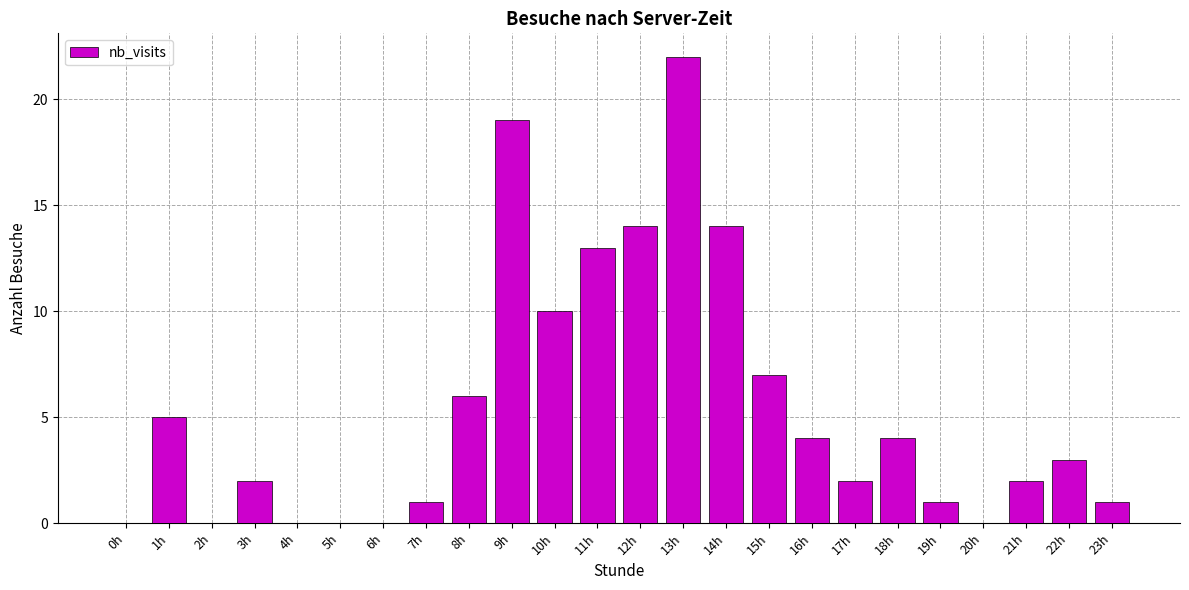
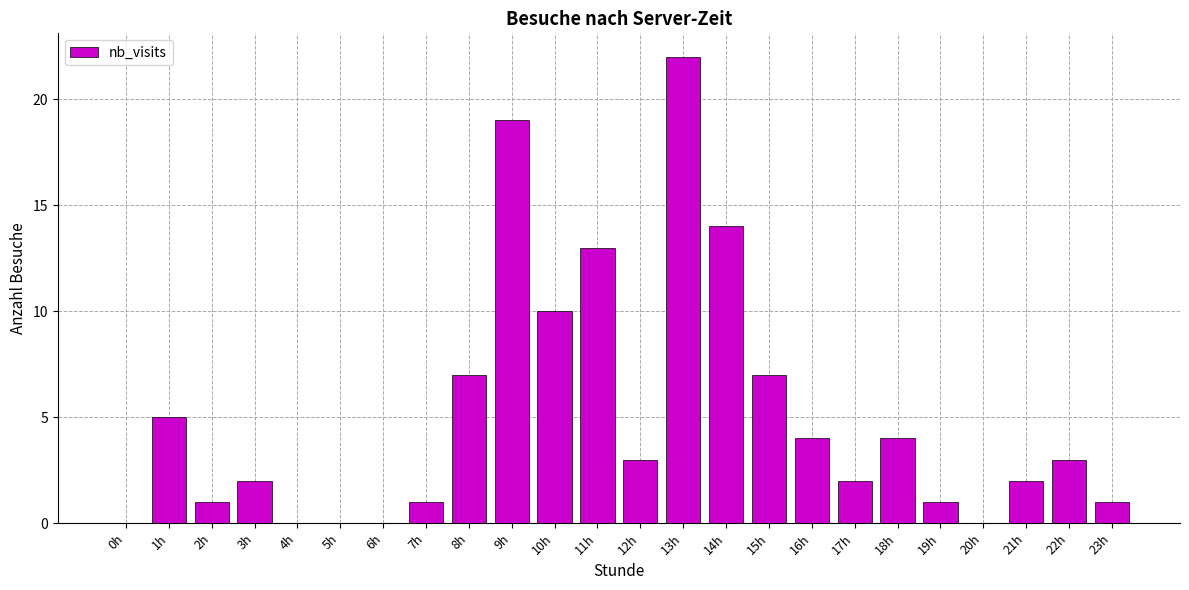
  {
    "0h": 0,
    "1h": 5,
-   "2h": 0,
+   "2h": 1,
    "3h": 2,
    "4h": 0,
    "5h": 0,
    "6h": 0,
    "7h": 1,
-   "8h": 6,
+   "8h": 7,
    "9h": 19,
    "10h": 10,
    "11h": 13,
-   "12h": 14,
+   "12h": 3,
    "13h": 22,
    "14h": 14,
    "15h": 7,
    "16h": 4,
    "17h": 2,
    "18h": 4,
    "19h": 1,
    "20h": 0,
    "21h": 2,
    "22h": 3,
    "23h": 1
  }
